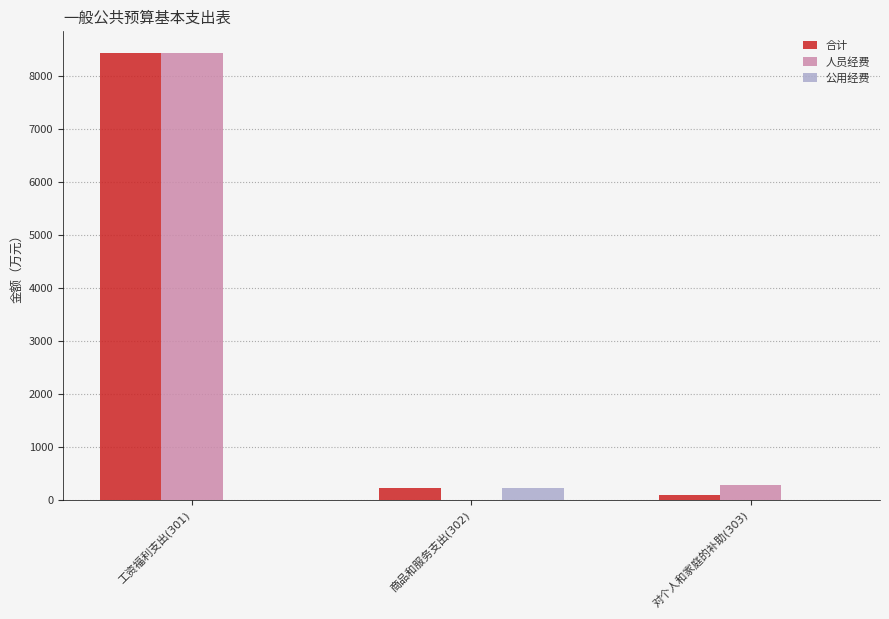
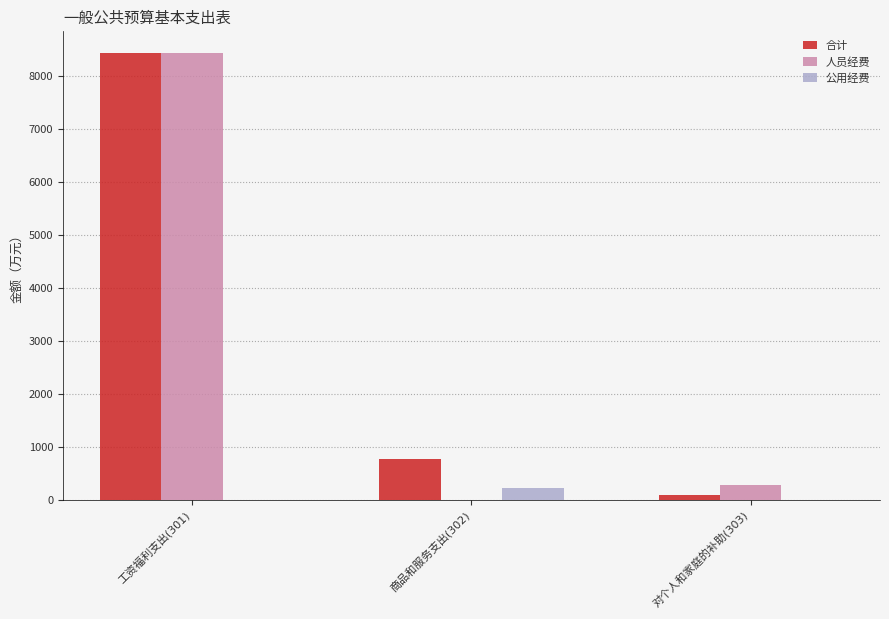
  {
    "合计": {
      "工资福利支出(301)": 8400,
-     "商品和服务支出(302)": 200,
+     "商品和服务支出(302)": 800,
      "对个人和家庭的补助(303)": 100
    }
  }
